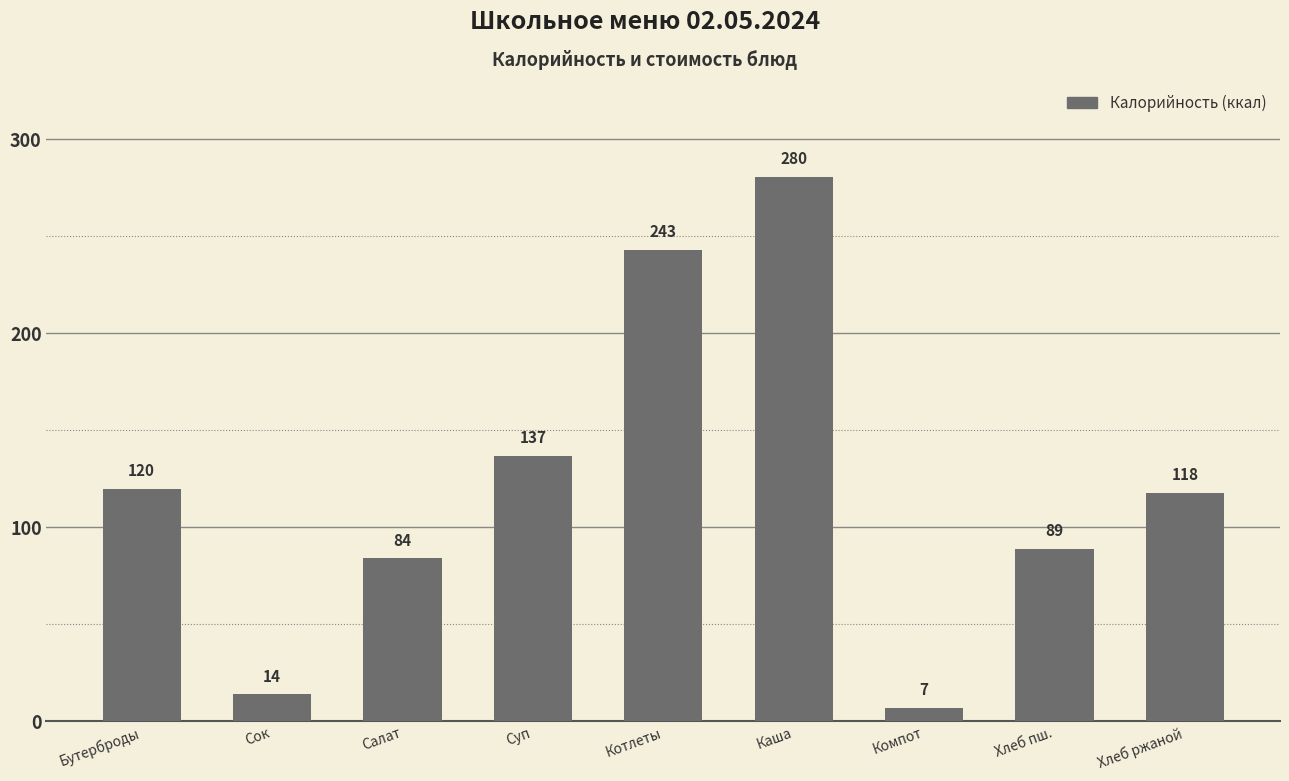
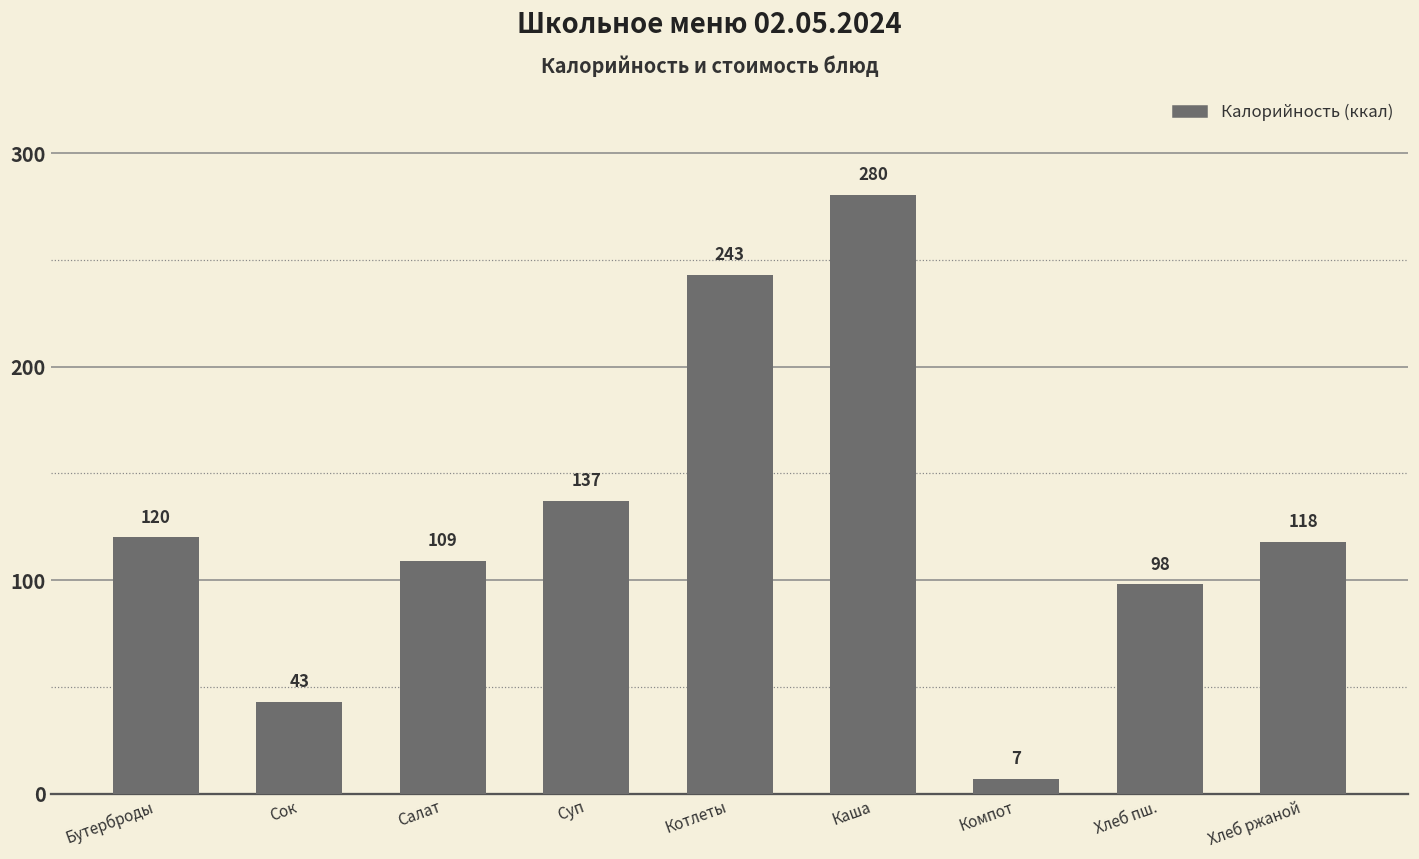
  {
    "Бутерброды": 120,
-   "Сок": 14,
-   "Салат": 84,
+   "Сок": 43,
+   "Салат": 109,
    "Суп": 137,
    "Котлеты": 243,
    "Каша": 280,
    "Компот": 7,
-   "Хлеб пш.": 89,
+   "Хлеб пш.": 98,
    "Хлеб ржаной": 118
  }
